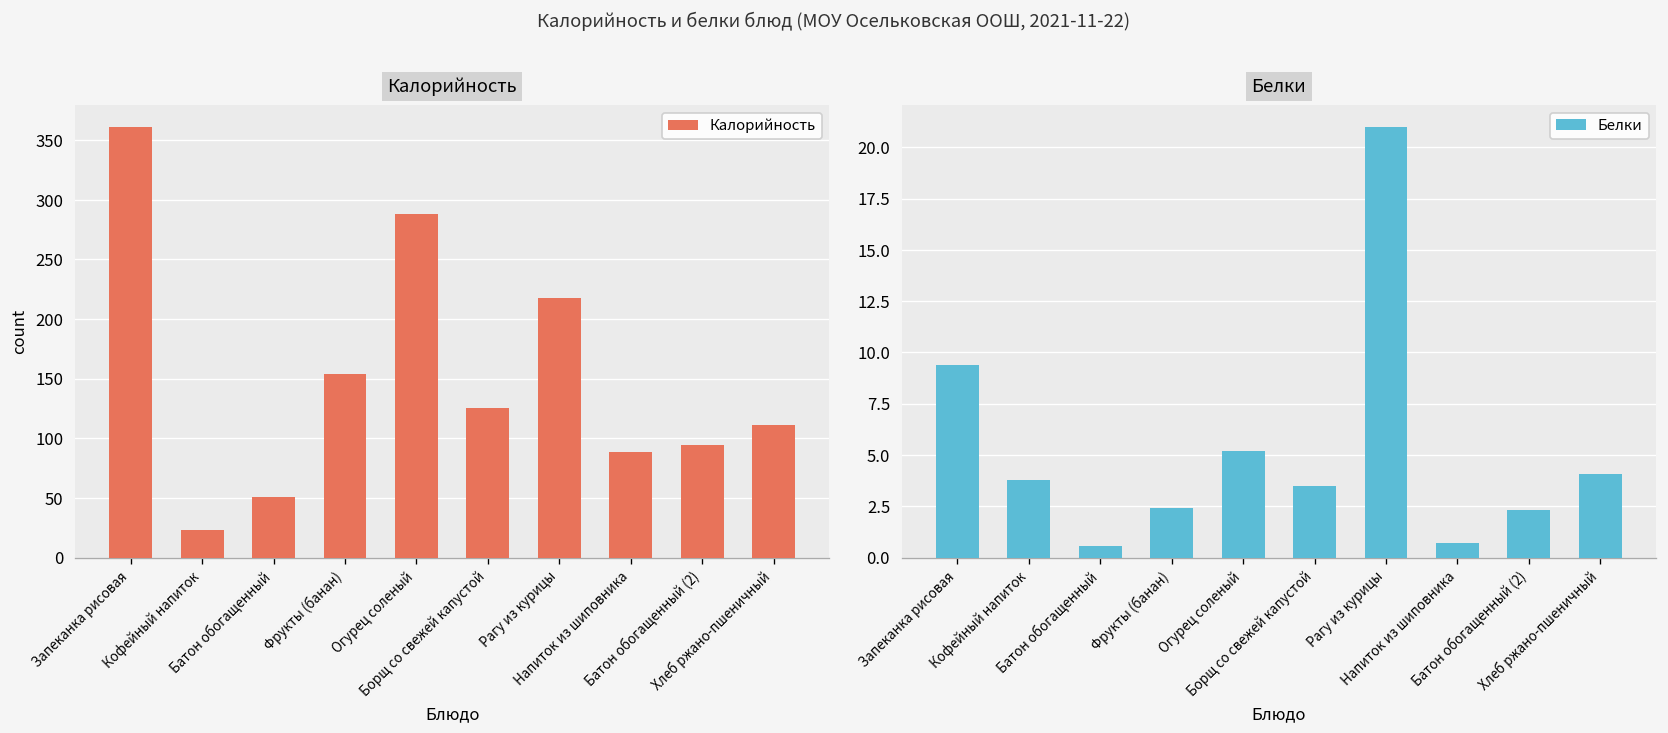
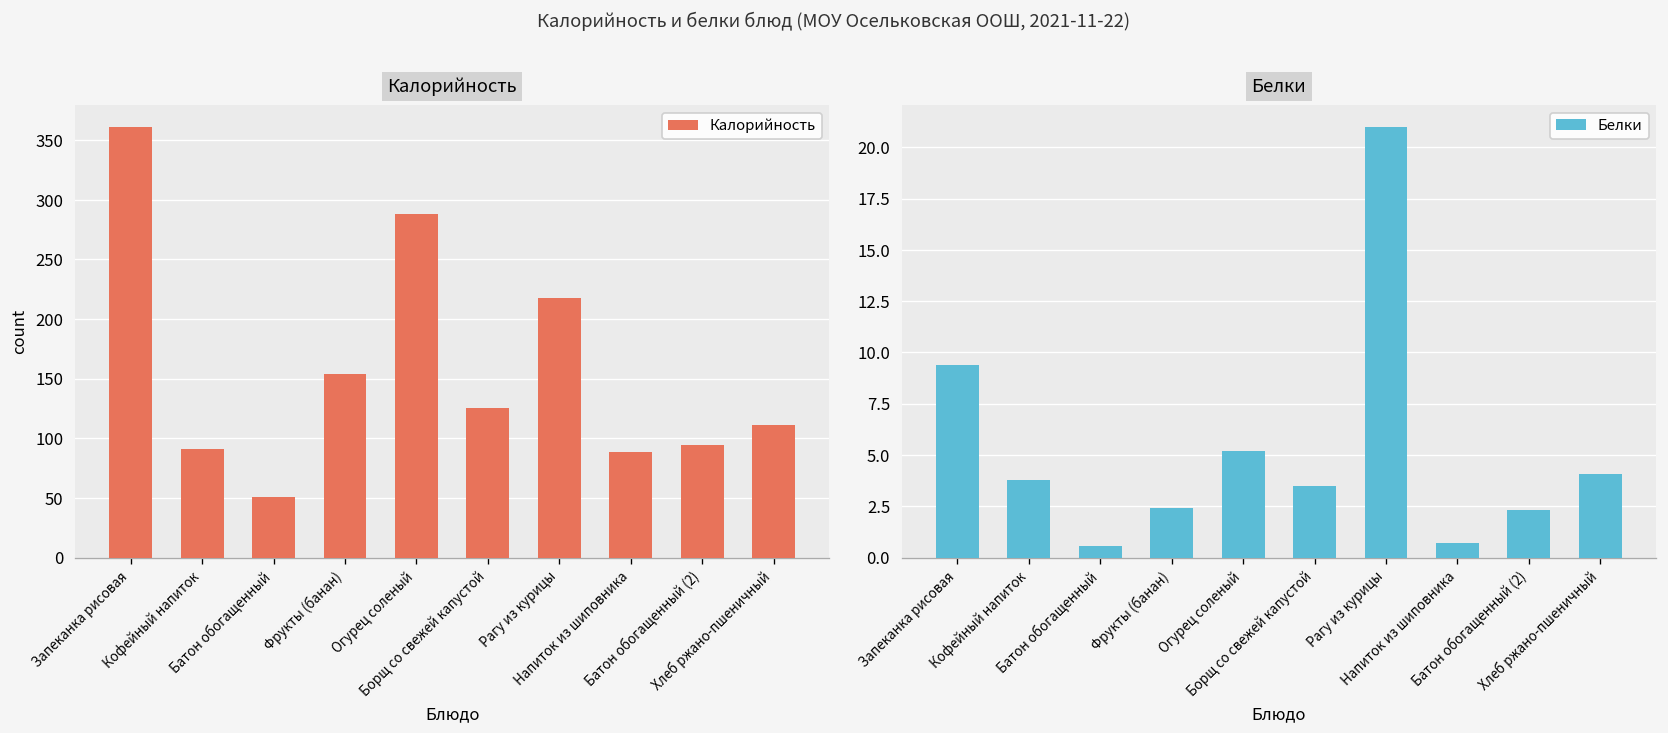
  {
    "Калорийность": {
      "Запеканка рисовая": 360,
-     "Кофейный напиток": 20,
+     "Кофейный напиток": 90,
      "Батон обогащенный": 50,
      "Фрукты (банан)": 150,
      "Огурец соленый": 290,
      "Борщ со свежей капустой": 130,
      "Рагу из курицы": 220,
      "Напиток из шиповника": 90,
      "Батон обогащенный (2)": 90,
      "Хлеб ржано-пшеничный": 110
    },
    "Белки": {
      "Запеканка рисовая": 9.4,
      "Кофейный напиток": 3.8,
      "Батон обогащенный": 0.6,
      "Фрукты (банан)": 2.4,
      "Огурец соленый": 5.2,
      "Борщ со свежей капустой": 3.5,
      "Рагу из курицы": 21.0,
      "Напиток из шиповника": 0.7,
      "Батон обогащенный (2)": 2.3,
      "Хлеб ржано-пшеничный": 4.1
    }
  }
